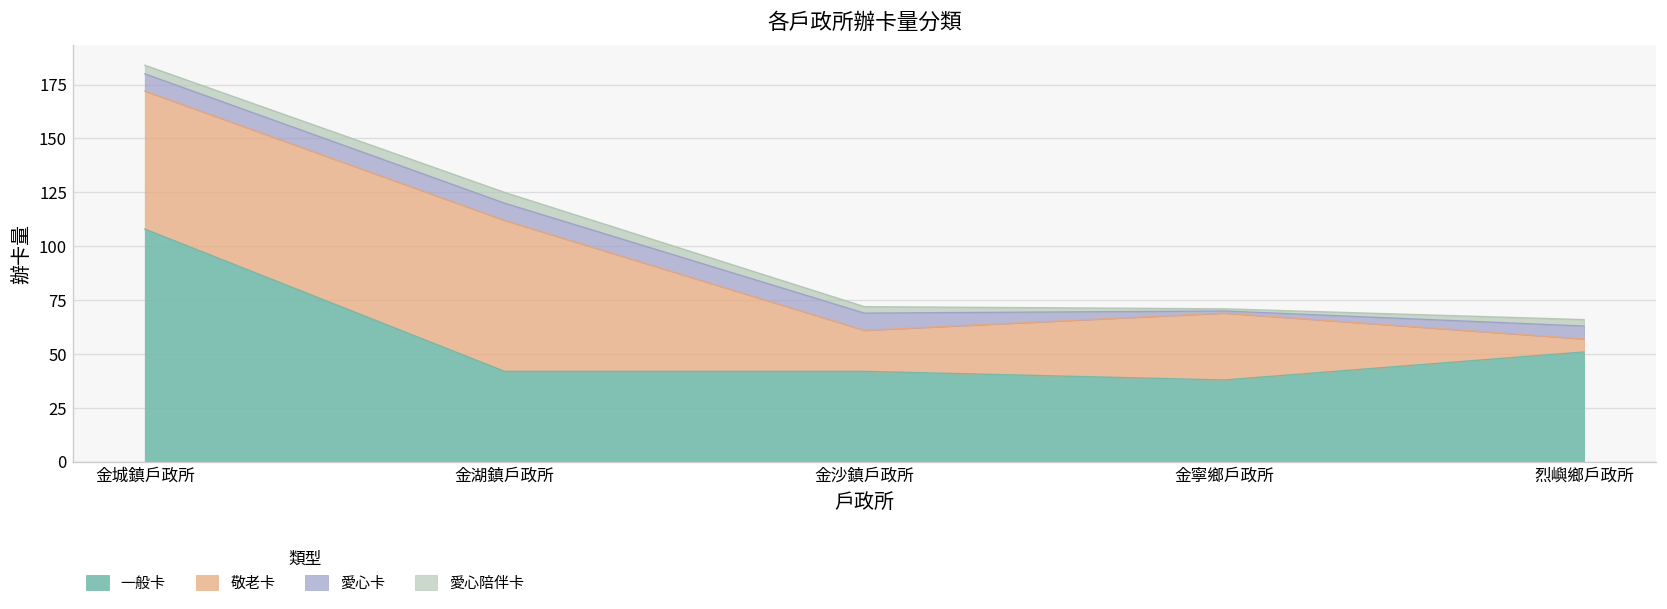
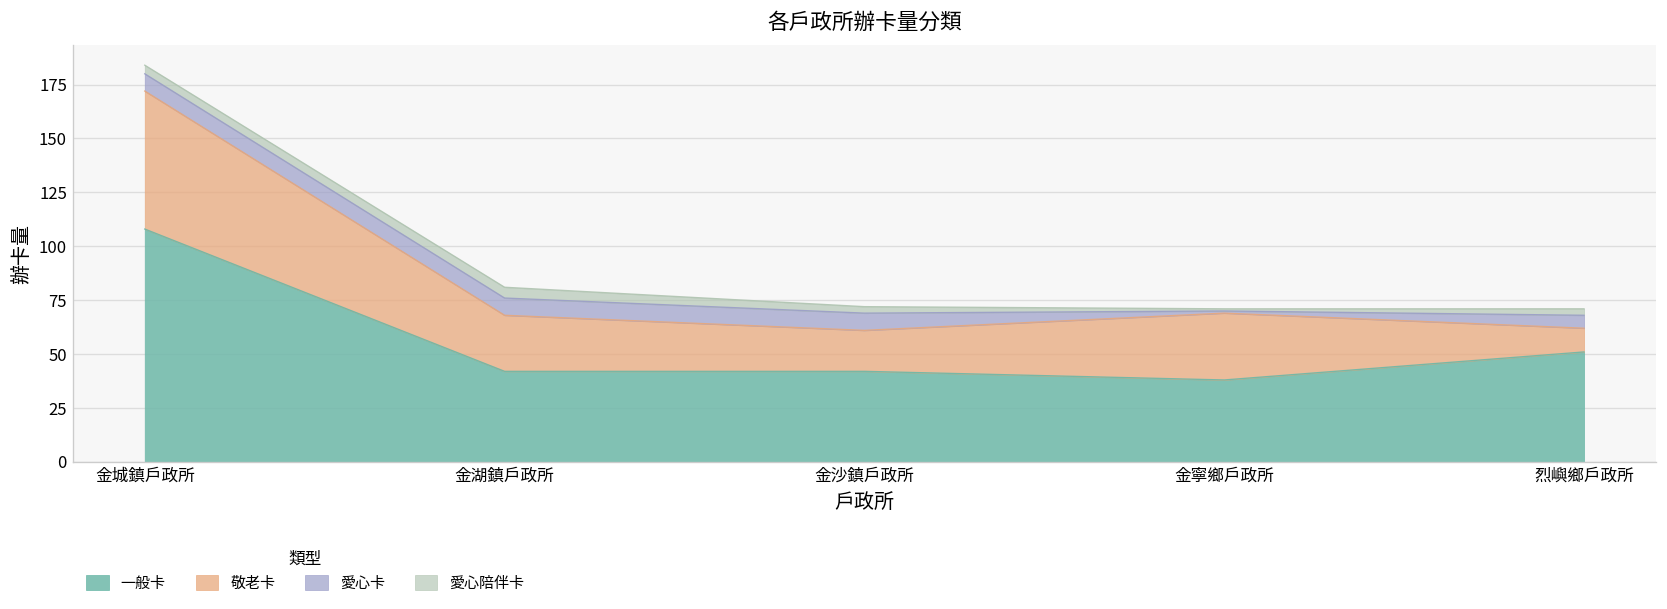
  {
    "一般卡": {
      "金城鎮戶政所": 108,
      "金湖鎮戶政所": 42,
      "金沙鎮戶政所": 42,
      "金寧鄉戶政所": 38,
      "烈嶼鄉戶政所": 51
    },
    "敬老卡": {
      "金城鎮戶政所": 64,
-     "金湖鎮戶政所": 70,
+     "金湖鎮戶政所": 26,
      "金沙鎮戶政所": 19,
-     "烈嶼鄉戶政所": 6
+     "烈嶼鄉戶政所": 11
    }
  }
